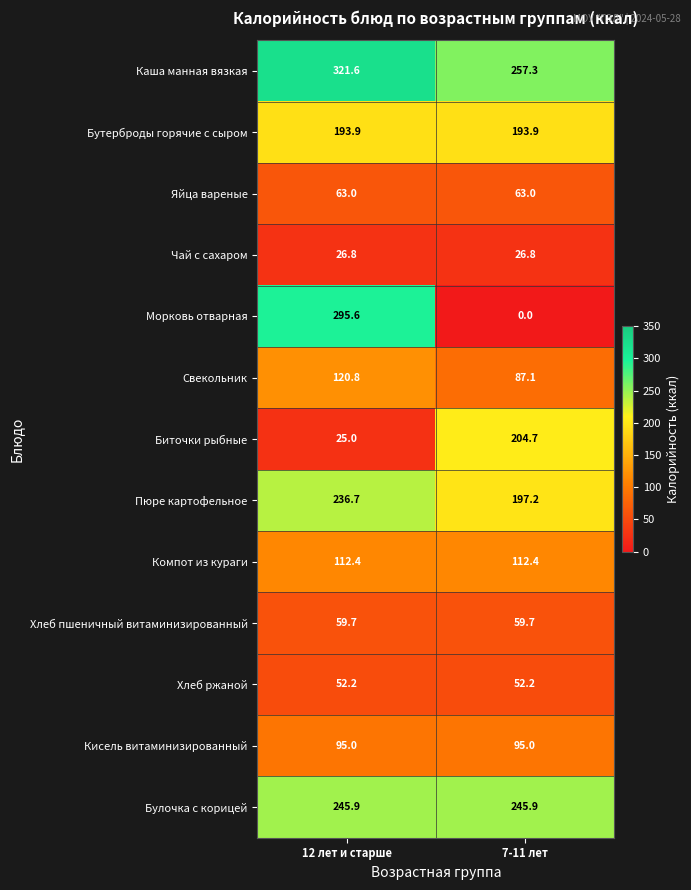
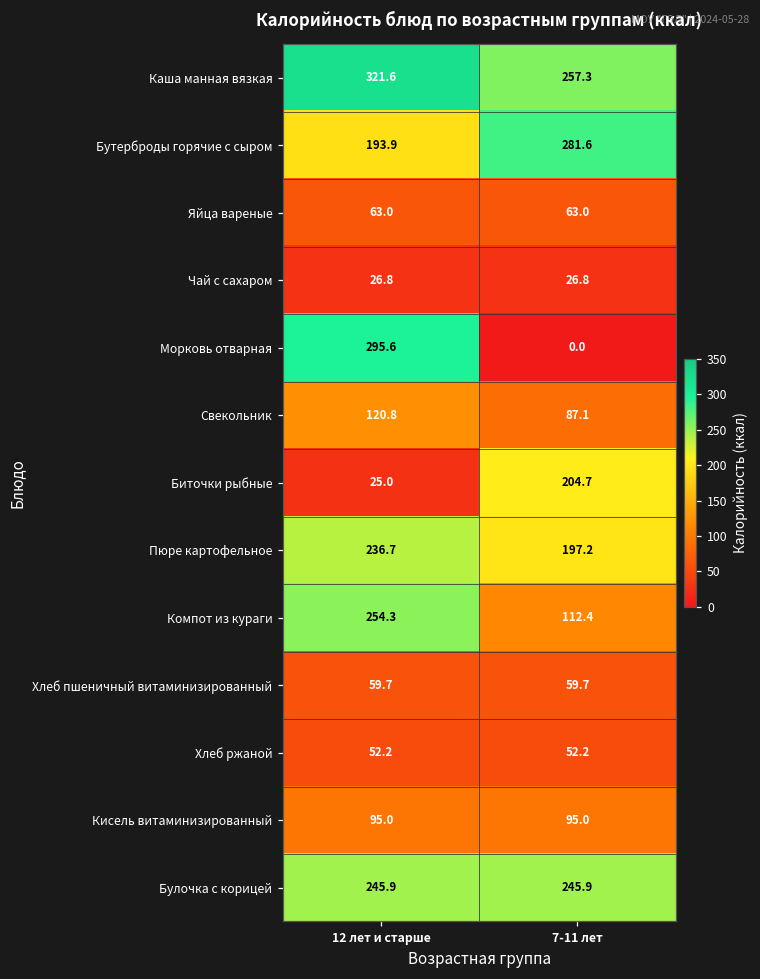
  {
    "Каша манная вязкая": {
      "12 лет и старше": 321.6,
      "7-11 лет": 257.3
    },
    "Бутерброды горячие с сыром": {
      "12 лет и старше": 193.9,
-     "7-11 лет": 193.9
+     "7-11 лет": 281.6
    },
    "Яйца вареные": {
      "12 лет и старше": 63.0,
      "7-11 лет": 63.0
    },
    "Чай с сахаром": {
      "12 лет и старше": 26.8,
      "7-11 лет": 26.8
    },
    "Морковь отварная": {
      "12 лет и старше": 295.6,
      "7-11 лет": 0.0
    },
    "Свекольник": {
      "12 лет и старше": 120.8,
      "7-11 лет": 87.1
    },
    "Биточки рыбные": {
      "12 лет и старше": 25.0,
      "7-11 лет": 204.7
    },
    "Пюре картофельное": {
      "12 лет и старше": 236.7,
      "7-11 лет": 197.2
    },
    "Компот из кураги": {
-     "12 лет и старше": 112.4,
+     "12 лет и старше": 254.3,
      "7-11 лет": 112.4
    },
    "Хлеб пшеничный витаминизированный": {
      "12 лет и старше": 59.7,
      "7-11 лет": 59.7
    },
    "Хлеб ржаной": {
      "12 лет и старше": 52.2,
      "7-11 лет": 52.2
    },
    "Кисель витаминизированный": {
      "12 лет и старше": 95.0,
      "7-11 лет": 95.0
    },
    "Булочка с корицей": {
      "12 лет и старше": 245.9,
      "7-11 лет": 245.9
    }
  }
